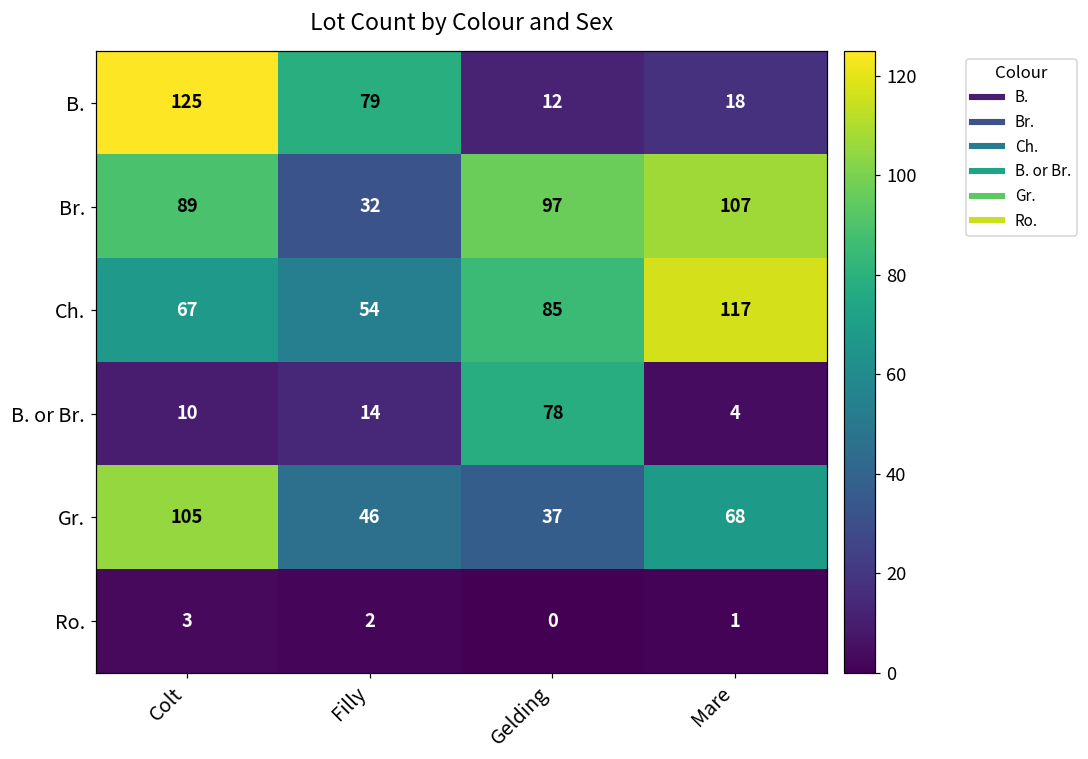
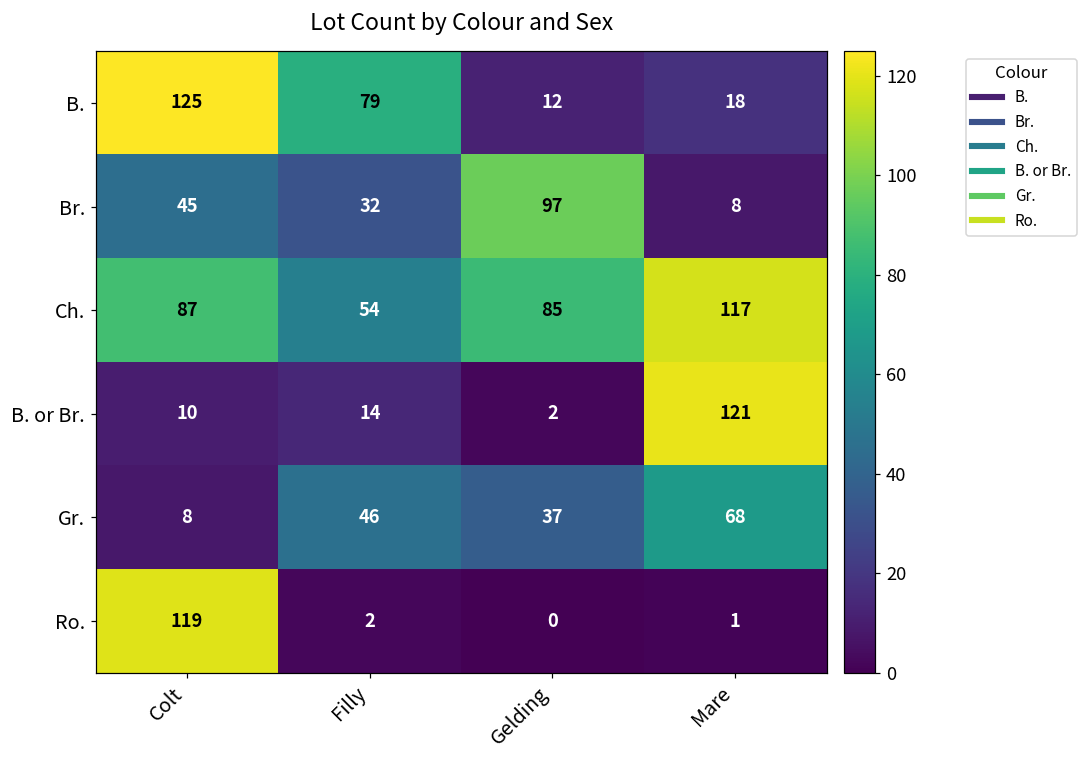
  {
    "B.": {
      "Colt": 125,
      "Filly": 79,
      "Gelding": 12,
      "Mare": 18
    },
    "Br.": {
-     "Colt": 89,
+     "Colt": 45,
      "Filly": 32,
      "Gelding": 97,
-     "Mare": 107
+     "Mare": 8
    },
    "Ch.": {
-     "Colt": 67,
+     "Colt": 87,
      "Filly": 54,
      "Gelding": 85,
      "Mare": 117
    },
    "B. or Br.": {
      "Colt": 10,
      "Filly": 14,
-     "Gelding": 78,
-     "Mare": 4
+     "Gelding": 2,
+     "Mare": 121
    },
    "Gr.": {
-     "Colt": 105,
+     "Colt": 8,
      "Filly": 46,
      "Gelding": 37,
      "Mare": 68
    },
    "Ro.": {
-     "Colt": 3,
+     "Colt": 119,
      "Filly": 2,
      "Gelding": 0,
      "Mare": 1
    }
  }
